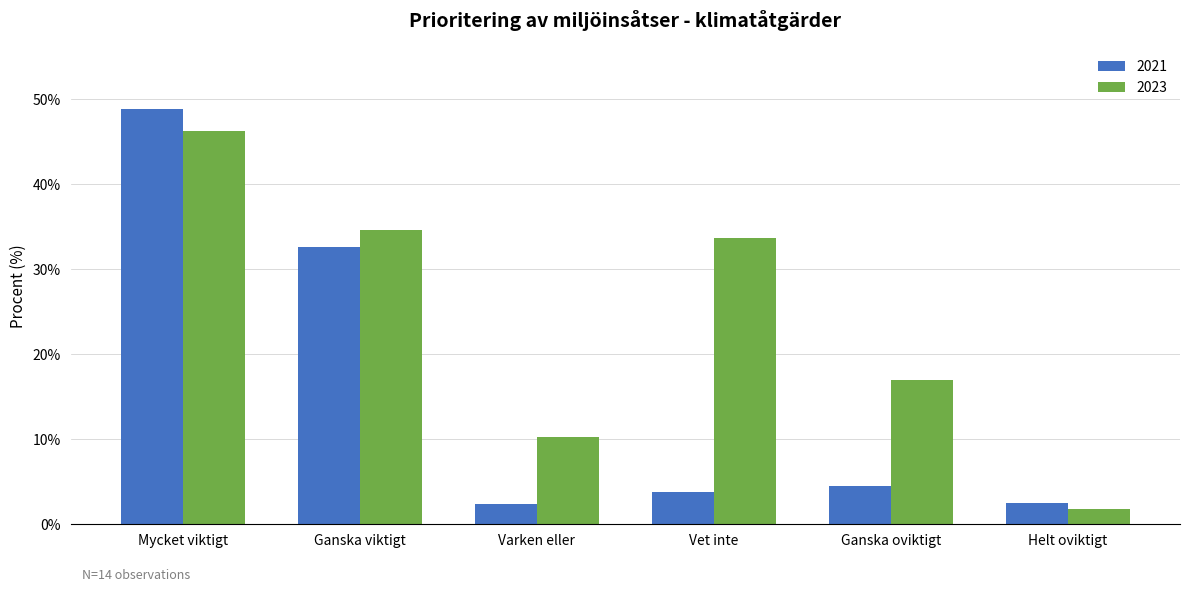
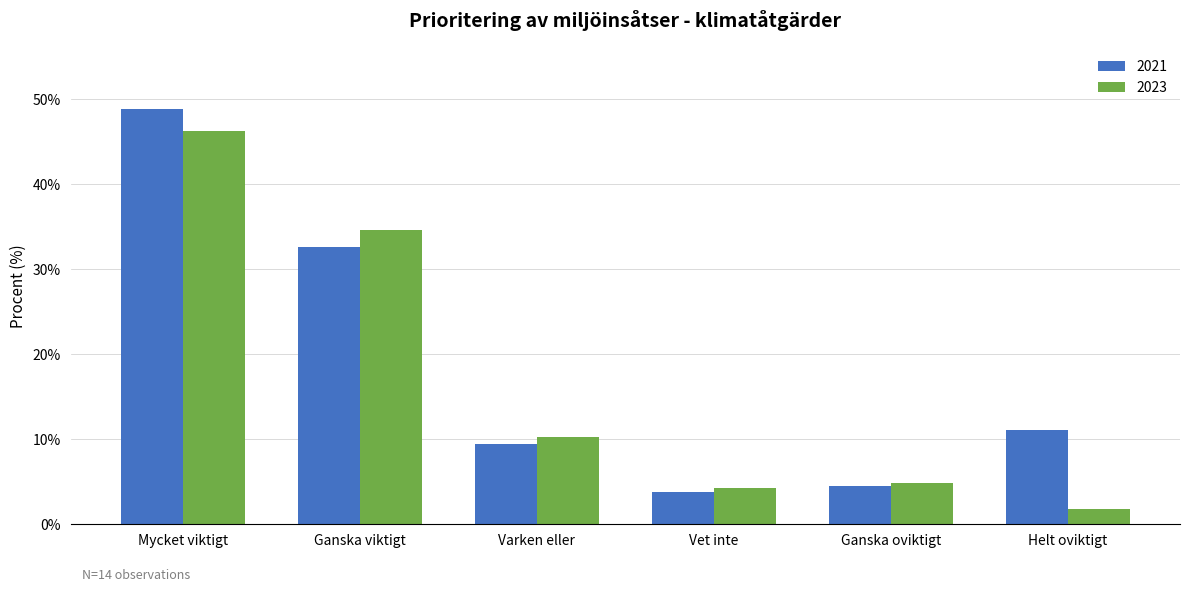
  {
    "2021": {
      "Mycket viktigt": "49%",
      "Ganska viktigt": "33%",
-     "Varken eller": "2%",
+     "Varken eller": "9%",
      "Vet inte": "4%",
      "Ganska oviktigt": "4%",
-     "Helt oviktigt": "2%"
+     "Helt oviktigt": "11%"
    },
    "2023": {
      "Mycket viktigt": "46%",
      "Ganska viktigt": "35%",
      "Varken eller": "10%",
-     "Vet inte": "34%",
-     "Ganska oviktigt": "17%",
+     "Vet inte": "4%",
+     "Ganska oviktigt": "5%",
      "Helt oviktigt": "2%"
    }
  }
